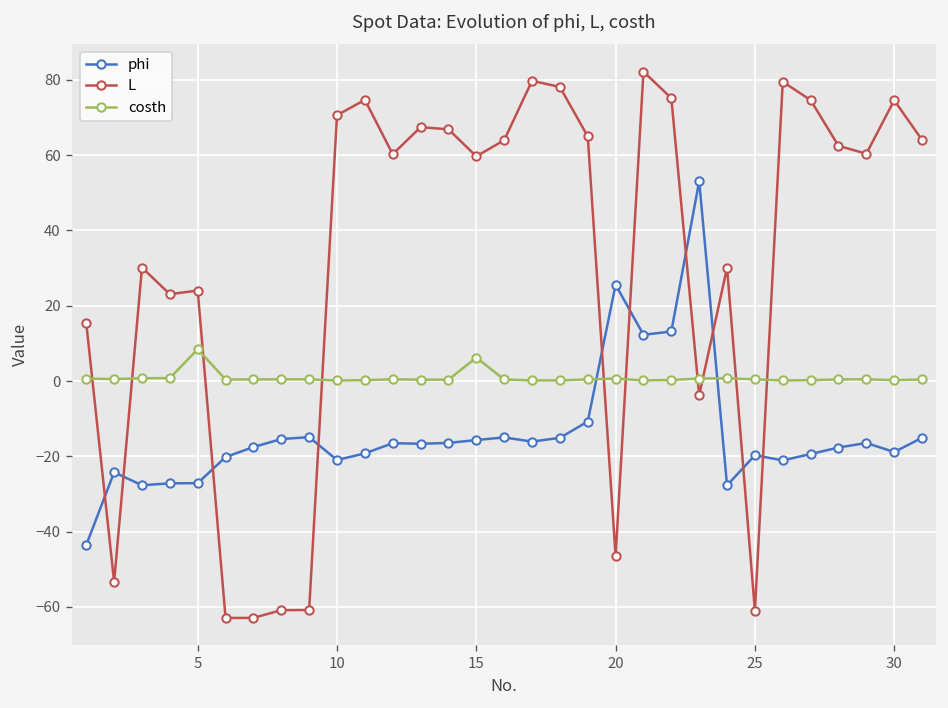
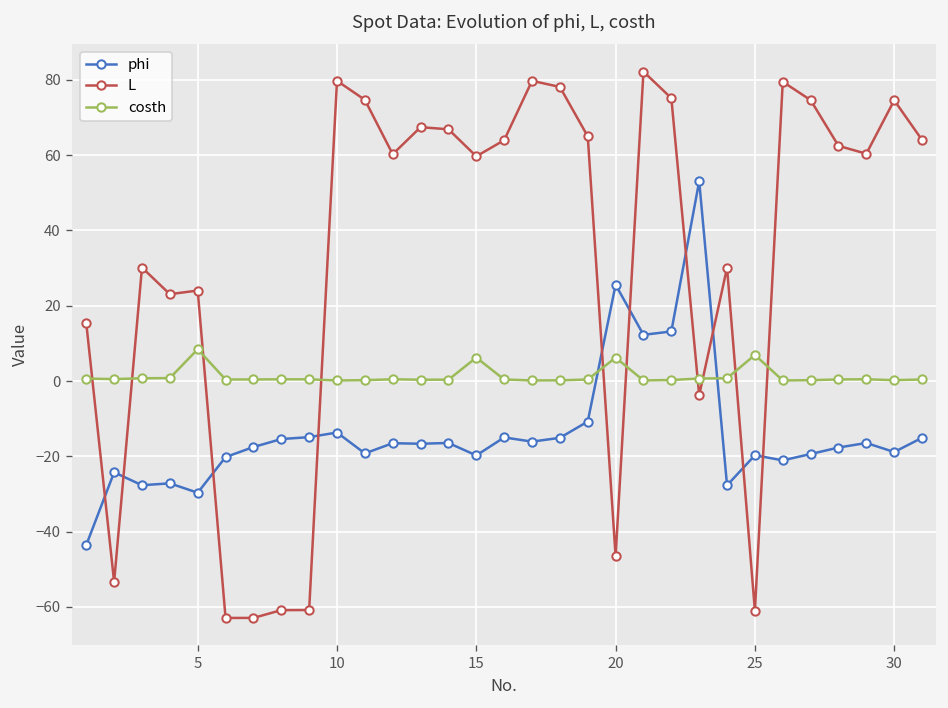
  {
    "phi": {
-     "5": -27,
-     "10": -21,
-     "15": -16,
+     "5": -30,
+     "10": -14,
+     "15": -20,
      "20": 26,
      "25": -20,
      "30": -19
    },
    "L": {
      "5": 24,
-     "10": 71,
+     "10": 80,
      "15": 60,
      "20": -47,
      "25": -61,
      "30": 75
    },
    "costh": {
      "5": 8,
      "10": 0,
      "15": 6,
-     "20": 1,
-     "25": 0,
+     "20": 6,
+     "25": 7,
      "30": 0
    }
  }
